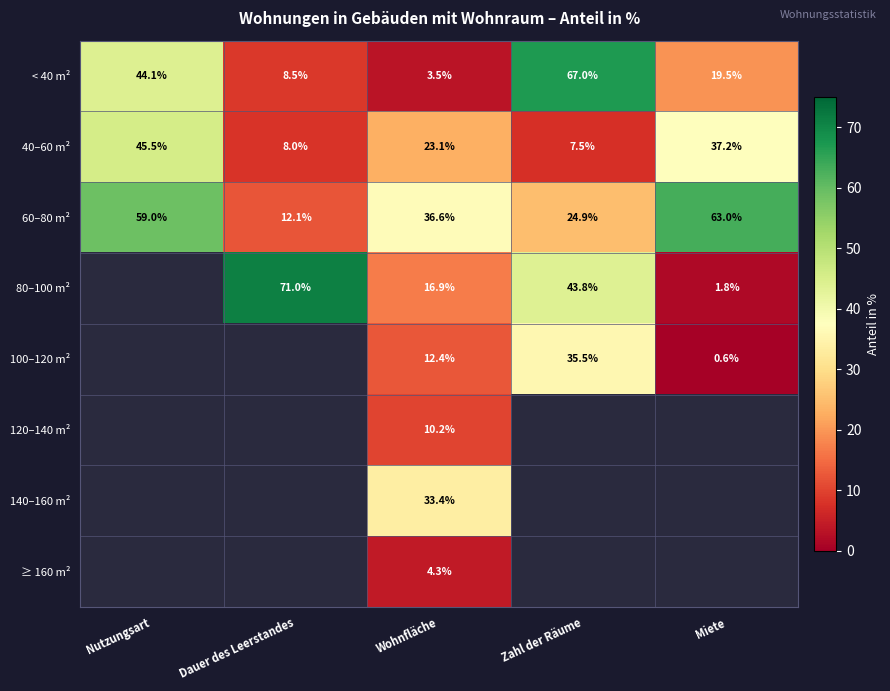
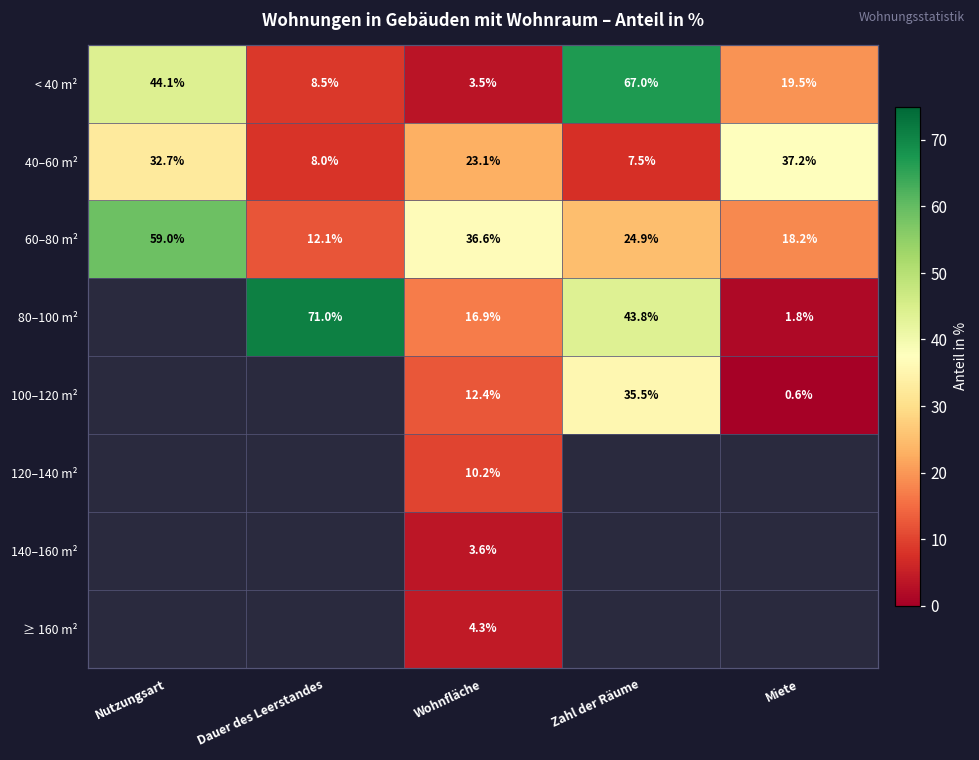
  {
    "< 40 m²": {
      "Nutzungsart": "44.1%",
      "Dauer des Leerstandes": "8.5%",
      "Wohnfläche": "3.5%",
      "Zahl der Räume": "67.0%",
      "Miete": "19.5%"
    },
    "40–60 m²": {
-     "Nutzungsart": "45.5%",
+     "Nutzungsart": "32.7%",
      "Dauer des Leerstandes": "8.0%",
      "Wohnfläche": "23.1%",
      "Zahl der Räume": "7.5%",
      "Miete": "37.2%"
    },
    "60–80 m²": {
      "Nutzungsart": "59.0%",
      "Dauer des Leerstandes": "12.1%",
      "Wohnfläche": "36.6%",
      "Zahl der Räume": "24.9%",
-     "Miete": "63.0%"
+     "Miete": "18.2%"
    },
    "80–100 m²": {
      "Dauer des Leerstandes": "71.0%",
      "Wohnfläche": "16.9%",
      "Zahl der Räume": "43.8%",
      "Miete": "1.8%"
    },
    "100–120 m²": {
      "Wohnfläche": "12.4%",
      "Zahl der Räume": "35.5%",
      "Miete": "0.6%"
    },
    "120–140 m²": {
      "Wohnfläche": "10.2%"
    },
    "140–160 m²": {
-     "Wohnfläche": "33.4%"
+     "Wohnfläche": "3.6%"
    },
    "≥ 160 m²": {
      "Wohnfläche": "4.3%"
    }
  }
